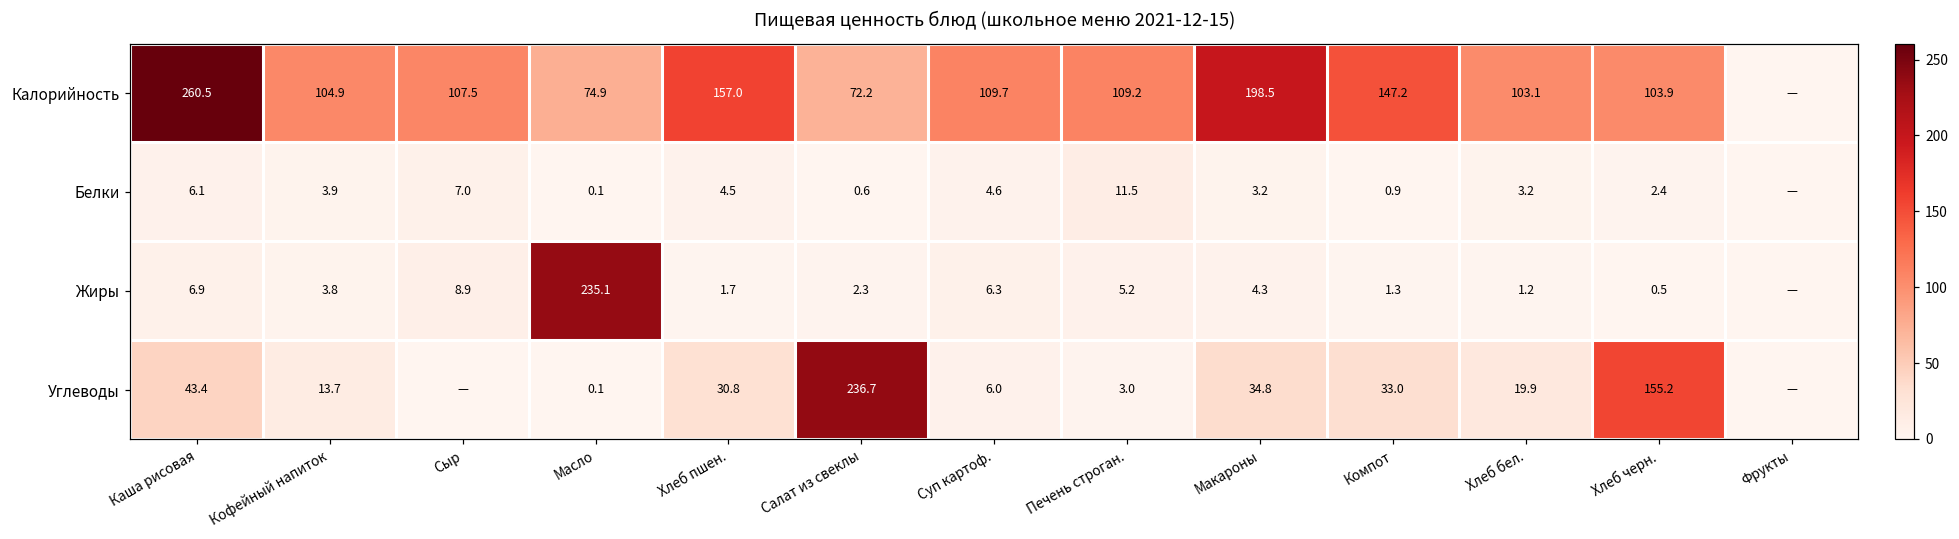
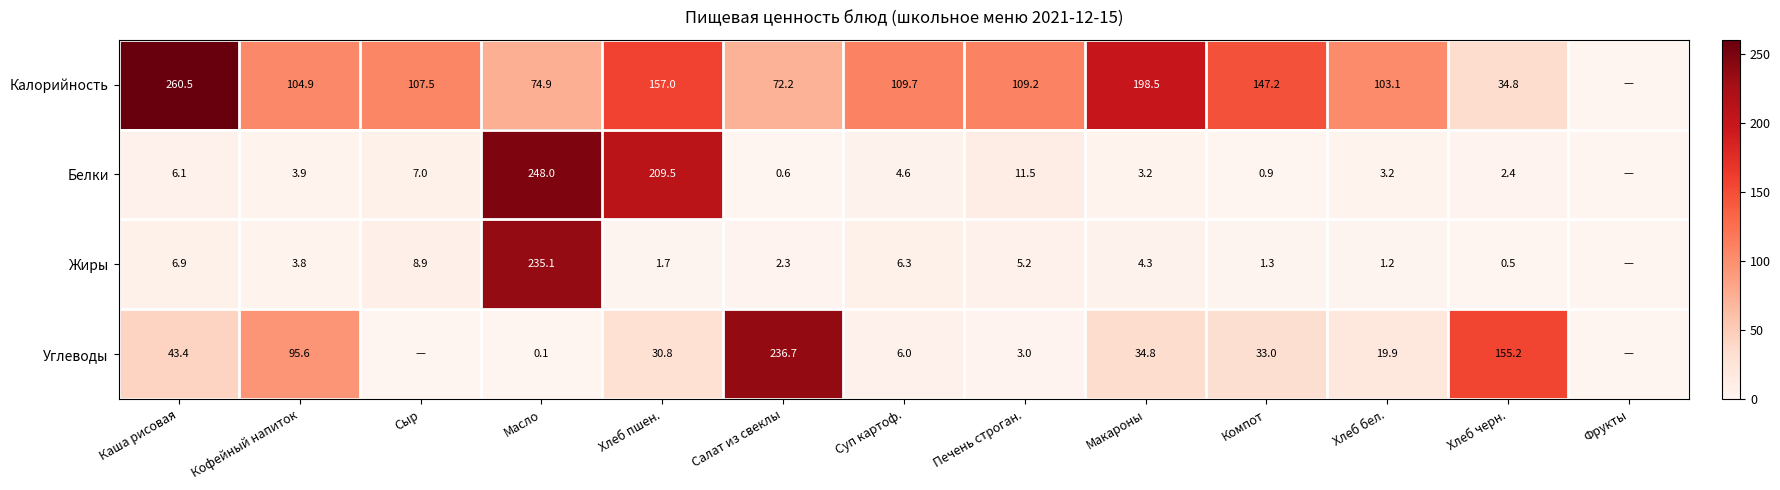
  {
    "Калорийность": {
      "Каша рисовая": 260.5,
      "Кофейный напиток": 104.9,
      "Сыр": 107.5,
      "Масло": 74.9,
      "Хлеб пшен.": 157.0,
      "Салат из свеклы": 72.2,
      "Суп картоф.": 109.7,
      "Печень строган.": 109.2,
      "Макароны": 198.5,
      "Компот": 147.2,
      "Хлеб бел.": 103.1,
-     "Хлеб черн.": 103.9
+     "Хлеб черн.": 34.8
    },
    "Белки": {
      "Каша рисовая": 6.1,
      "Кофейный напиток": 3.9,
      "Сыр": 7.0,
-     "Масло": 0.1,
-     "Хлеб пшен.": 4.5,
+     "Масло": 248.0,
+     "Хлеб пшен.": 209.5,
      "Салат из свеклы": 0.6,
      "Суп картоф.": 4.6,
      "Печень строган.": 11.5,
      "Макароны": 3.2,
      "Компот": 0.9,
      "Хлеб бел.": 3.2,
      "Хлеб черн.": 2.4
    },
    "Жиры": {
      "Каша рисовая": 6.9,
      "Кофейный напиток": 3.8,
      "Сыр": 8.9,
      "Масло": 235.1,
      "Хлеб пшен.": 1.7,
      "Салат из свеклы": 2.3,
      "Суп картоф.": 6.3,
      "Печень строган.": 5.2,
      "Макароны": 4.3,
      "Компот": 1.3,
      "Хлеб бел.": 1.2,
      "Хлеб черн.": 0.5
    },
    "Углеводы": {
      "Каша рисовая": 43.4,
-     "Кофейный напиток": 13.7,
+     "Кофейный напиток": 95.6,
      "Масло": 0.1,
      "Хлеб пшен.": 30.8,
      "Салат из свеклы": 236.7,
      "Суп картоф.": 6.0,
      "Печень строган.": 3.0,
      "Макароны": 34.8,
      "Компот": 33.0,
      "Хлеб бел.": 19.9,
      "Хлеб черн.": 155.2
    }
  }
